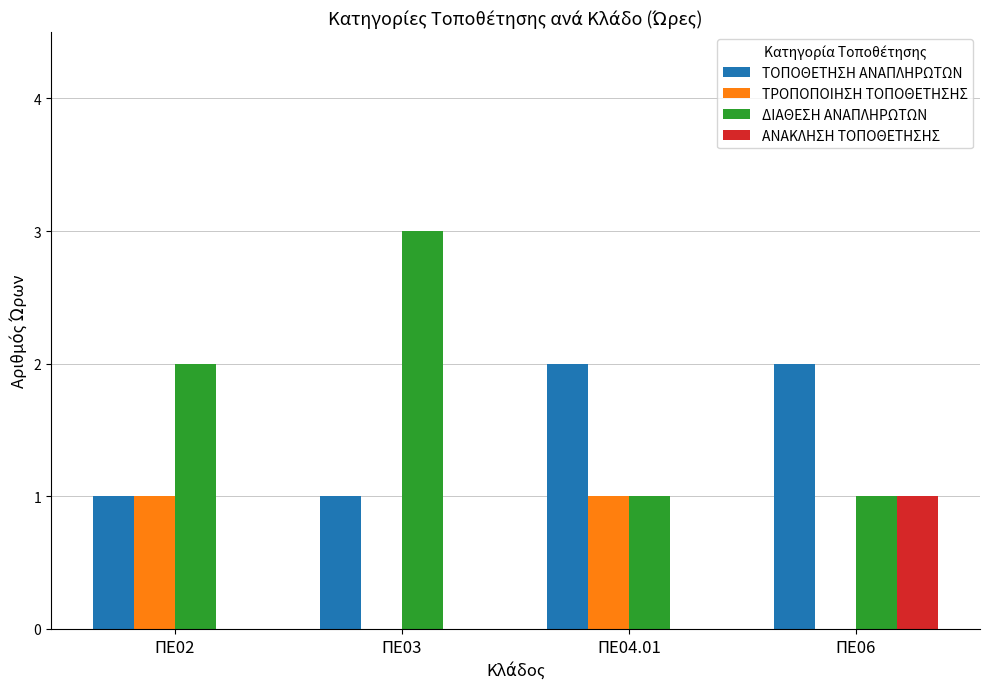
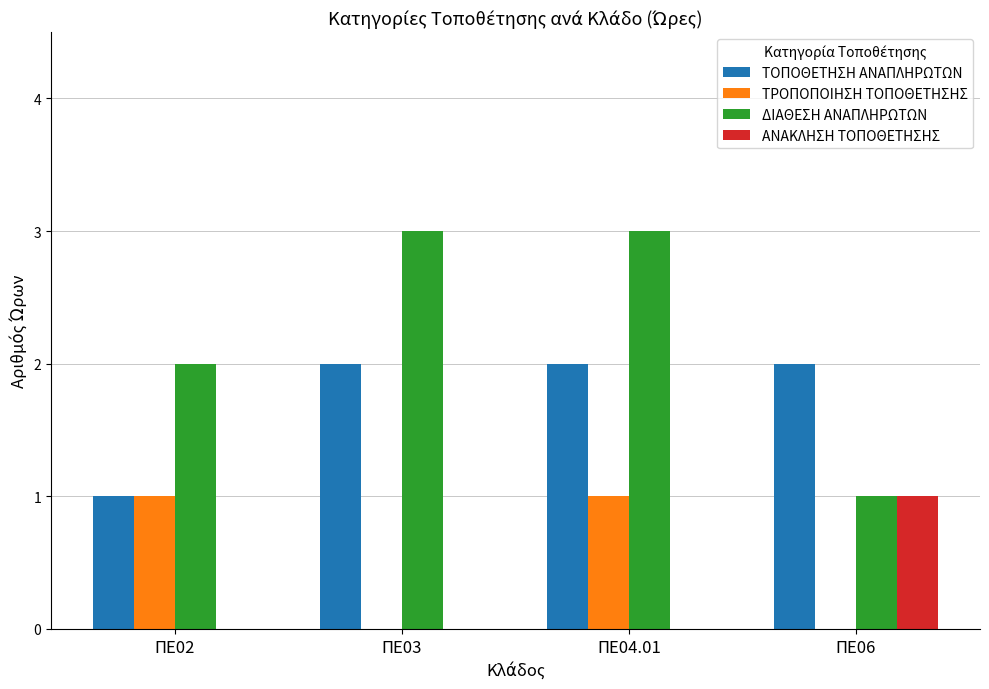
  {
    "ΤΟΠΟΘΕΤΗΣΗ ΑΝΑΠΛΗΡΩΤΩΝ": {
      "ΠΕ02": 1,
-     "ΠΕ03": 1,
+     "ΠΕ03": 2,
      "ΠΕ04.01": 2,
      "ΠΕ06": 2
    },
    "ΤΡΟΠΟΠΟΙΗΣΗ ΤΟΠΟΘΕΤΗΣΗΣ": {
      "ΠΕ02": 1,
      "ΠΕ03": 0,
      "ΠΕ04.01": 1,
      "ΠΕ06": 0
    },
    "ΔΙΑΘΕΣΗ ΑΝΑΠΛΗΡΩΤΩΝ": {
      "ΠΕ02": 2,
      "ΠΕ03": 3,
-     "ΠΕ04.01": 1,
+     "ΠΕ04.01": 3,
      "ΠΕ06": 1
    },
    "ΑΝΑΚΛΗΣΗ ΤΟΠΟΘΕΤΗΣΗΣ": {
      "ΠΕ02": 0,
      "ΠΕ03": 0,
      "ΠΕ04.01": 0,
      "ΠΕ06": 1
    }
  }
